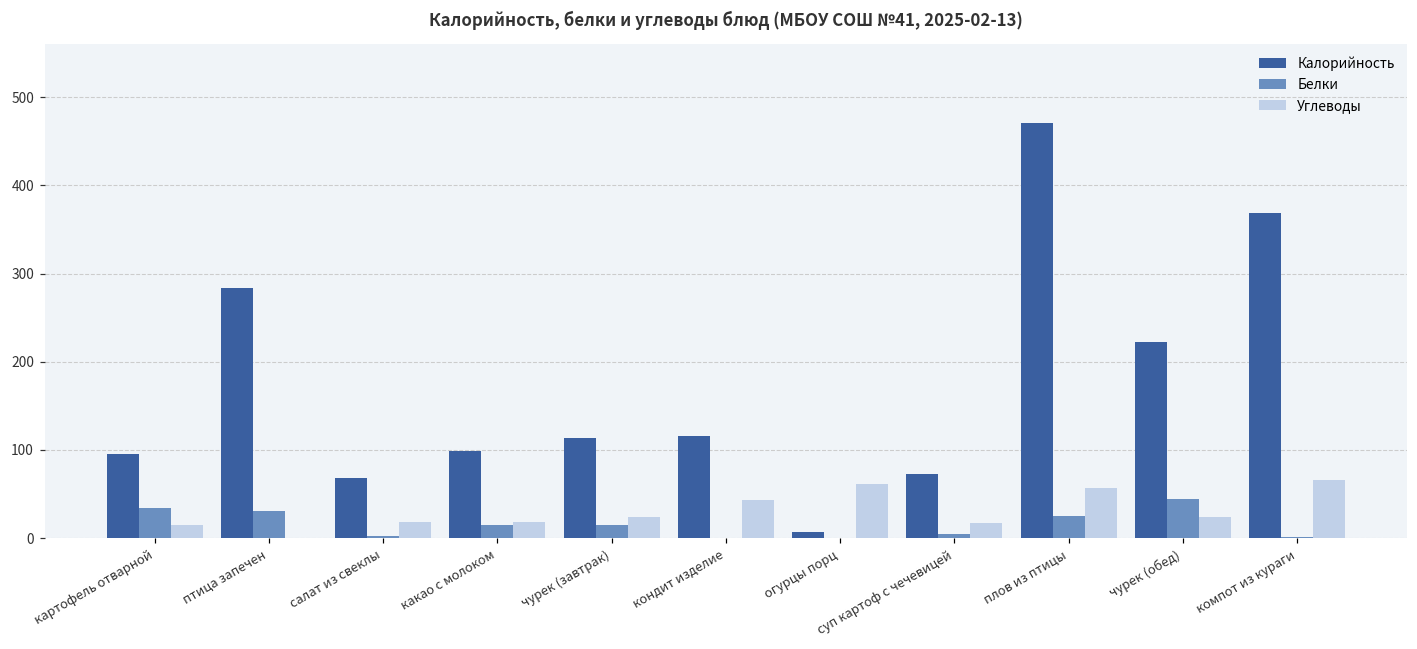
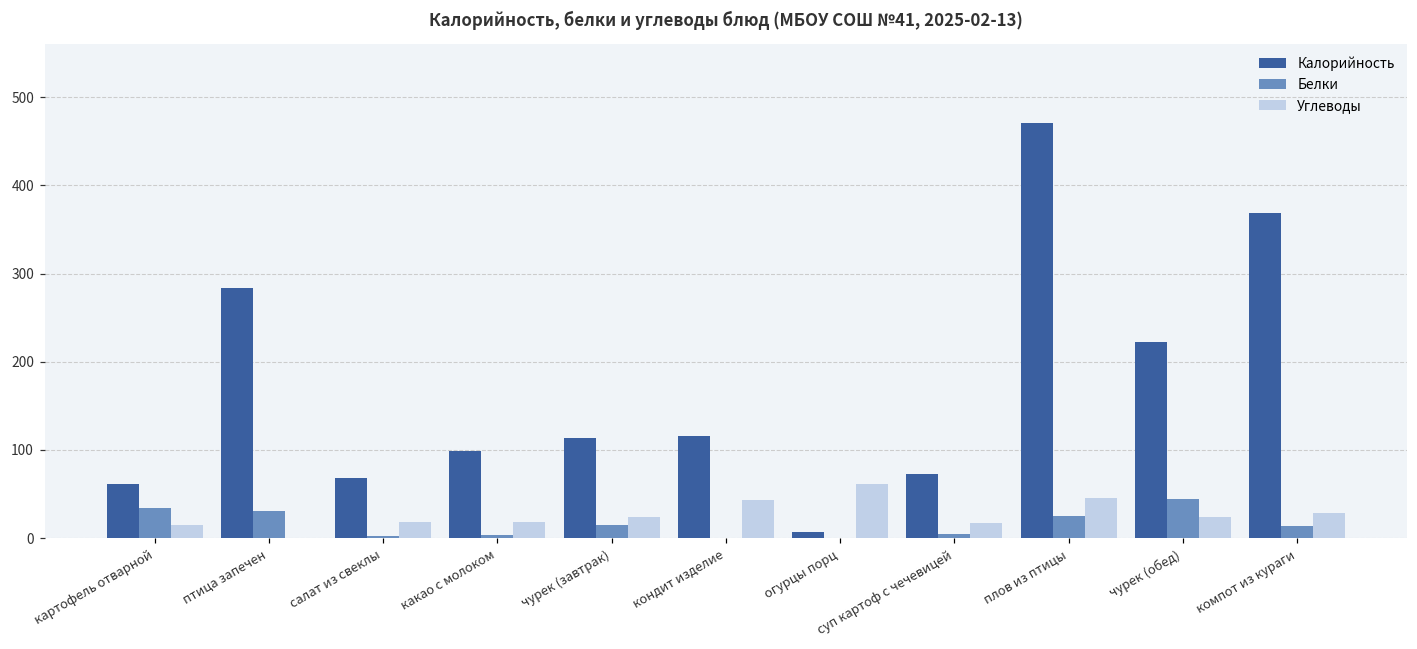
  {
    "Калорийность": {
-     "картофель отварной": 100,
+     "картофель отварной": 60,
      "птица запечен": 280,
      "салат из свеклы": 70,
      "какао с молоком": 100,
      "чурек (завтрак)": 110,
      "кондит изделие": 120,
      "огурцы порц": 10,
      "суп картоф с чечевицей": 70,
      "плов из птицы": 470,
      "чурек (обед)": 220,
      "компот из кураги": 370
    },
    "Белки": {
      "картофель отварной": 30,
      "птица запечен": 30,
-     "какао с молоком": 20,
+     "какао с молоком": 0,
      "чурек (завтрак)": 20,
      "кондит изделие": 0,
      "огурцы порц": 0,
      "суп картоф с чечевицей": 10,
      "плов из птицы": 30,
      "чурек (обед)": 40,
-     "компот из кураги": 0
+     "компот из кураги": 10
    },
    "Углеводы": {
      "картофель отварной": 20,
      "птица запечен": 0,
      "салат из свеклы": 20,
      "какао с молоком": 20,
      "чурек (завтрак)": 20,
      "кондит изделие": 40,
      "огурцы порц": 60,
      "суп картоф с чечевицей": 20,
-     "плов из птицы": 60,
+     "плов из птицы": 50,
      "чурек (обед)": 20,
-     "компот из кураги": 70
+     "компот из кураги": 30
    }
  }
